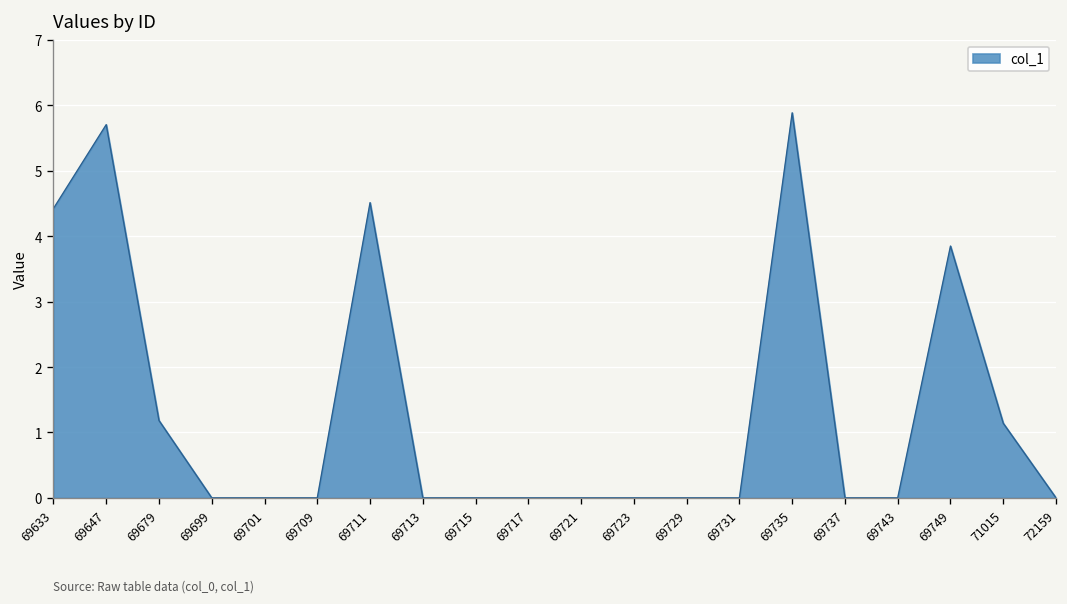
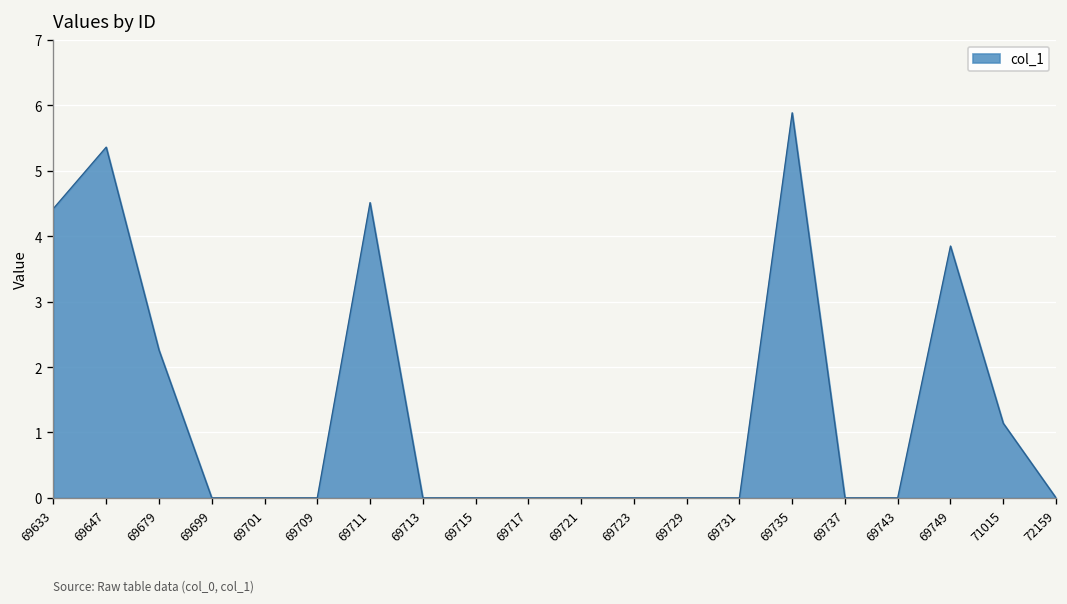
  {
    "69633": 4.4,
-   "69647": 5.7,
-   "69679": 1.2,
+   "69647": 5.4,
+   "69679": 2.3,
    "69699": 0.0,
    "69701": 0.0,
    "69709": 0.0,
    "69711": 4.5,
    "69713": 0.0,
    "69715": 0.0,
    "69717": 0.0,
    "69721": 0.0,
    "69723": 0.0,
    "69729": 0.0,
    "69731": 0.0,
    "69735": 5.9,
    "69737": 0.0,
    "69743": 0.0,
    "69749": 3.9,
    "71015": 1.1,
    "72159": 0.0
  }
